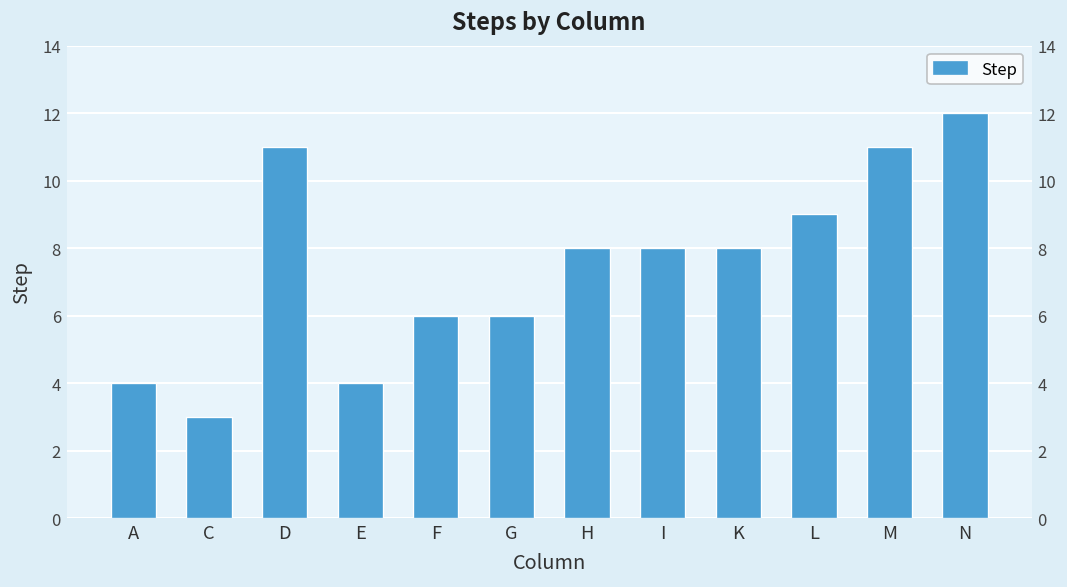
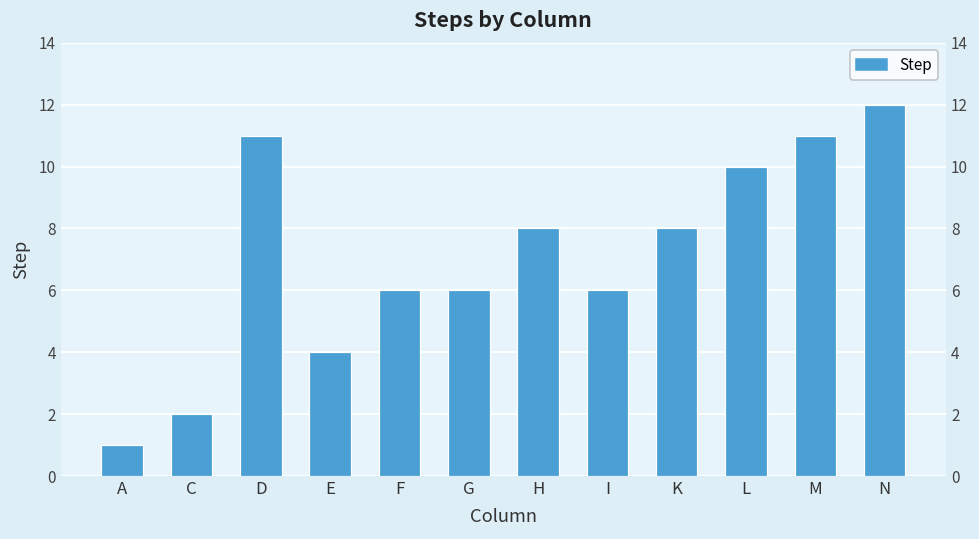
  {
-   "A": 4,
-   "C": 3,
+   "A": 1,
+   "C": 2,
    "D": 11,
    "E": 4,
    "F": 6,
    "G": 6,
    "H": 8,
-   "I": 8,
+   "I": 6,
    "K": 8,
-   "L": 9,
+   "L": 10,
    "M": 11,
    "N": 12
  }
